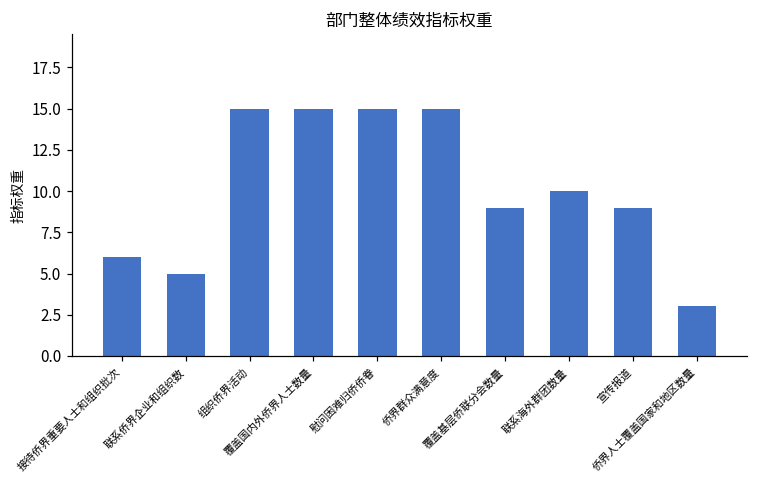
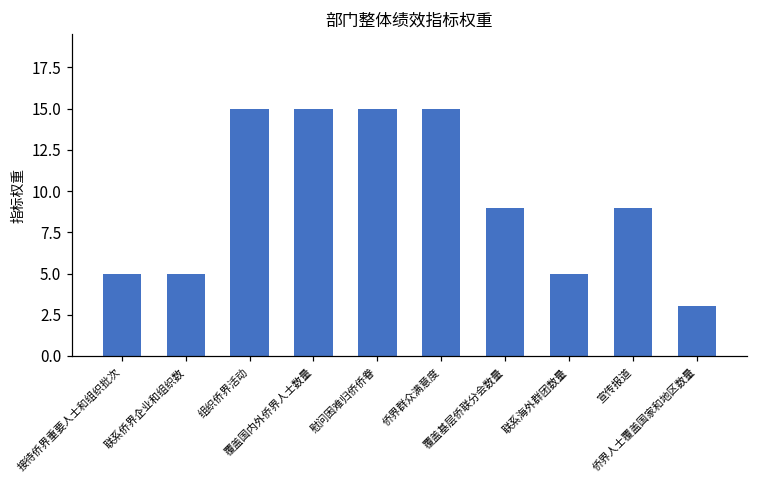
  {
-   "接待侨界重要人士和组织批次": 6,
+   "接待侨界重要人士和组织批次": 5,
    "联系侨界企业和组织数": 5,
    "组织侨界活动": 15,
    "覆盖国内外侨界人士数量": 15,
    "慰问困难归侨侨眷": 15,
    "侨界群众满意度": 15,
    "覆盖基层侨联分会数量": 9,
-   "联系海外群团数量": 10,
+   "联系海外群团数量": 5,
    "宣传报道": 9,
    "侨界人士覆盖国家和地区数量": 3
  }
